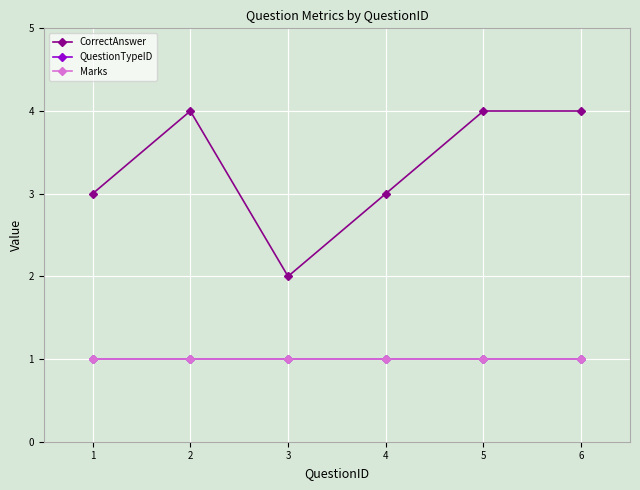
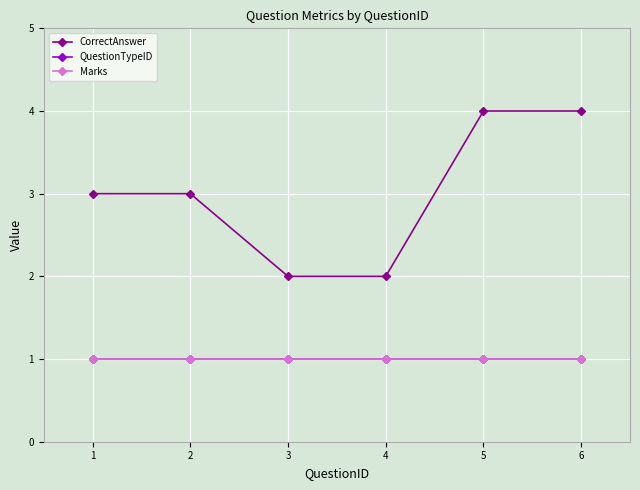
  {
    "CorrectAnswer": {
      "1": 3,
-     "2": 4,
+     "2": 3,
      "3": 2,
-     "4": 3,
+     "4": 2,
      "5": 4,
      "6": 4
    },
    "Marks": {
      "1": 1,
      "2": 1,
      "3": 1,
      "4": 1,
      "5": 1,
      "6": 1
    }
  }
